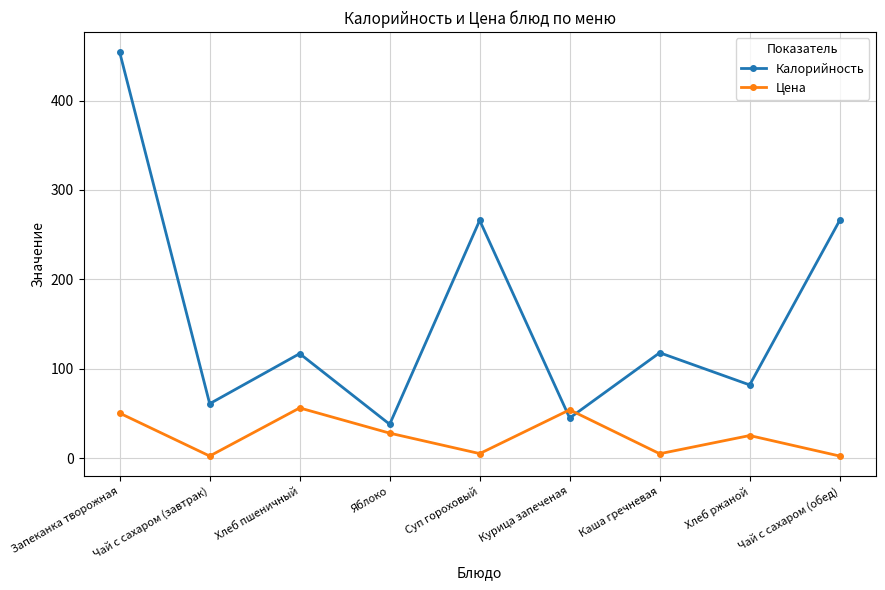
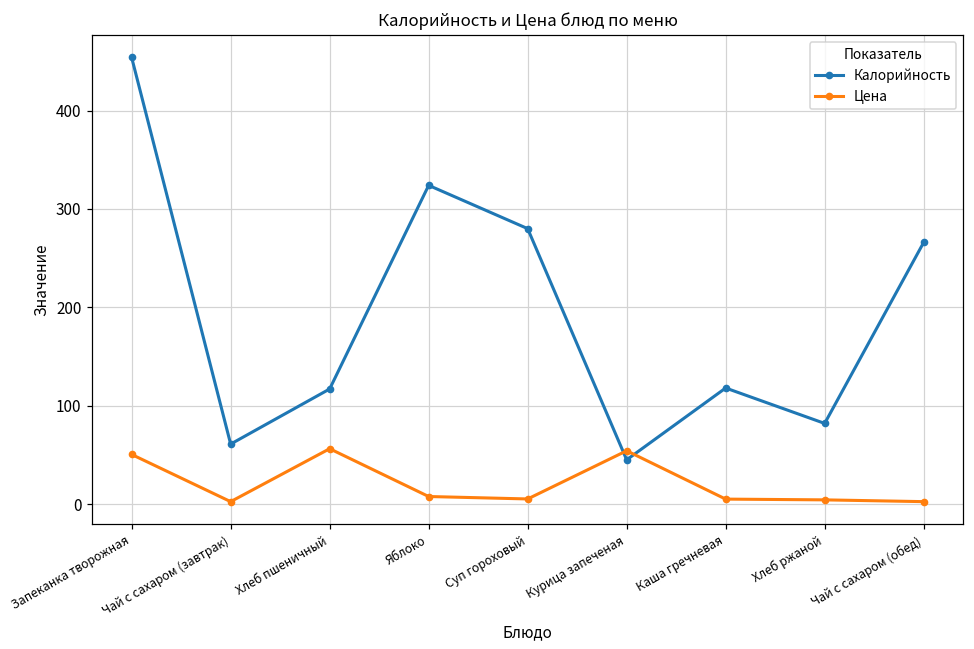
  {
    "Калорийность": {
      "Запеканка творожная": 450,
      "Чай с сахаром (завтрак)": 60,
      "Хлеб пшеничный": 120,
-     "Яблоко": 40,
-     "Суп гороховый": 270,
+     "Яблоко": 320,
+     "Суп гороховый": 280,
      "Курица запеченая": 50,
      "Каша гречневая": 120,
      "Хлеб ржаной": 80,
      "Чай с сахаром (обед)": 270
    },
    "Цена": {
      "Запеканка творожная": 50,
      "Чай с сахаром (завтрак)": 0,
      "Хлеб пшеничный": 60,
-     "Яблоко": 30,
+     "Яблоко": 10,
      "Суп гороховый": 10,
      "Курица запеченая": 50,
      "Каша гречневая": 10,
-     "Хлеб ржаной": 30,
+     "Хлеб ржаной": 0,
      "Чай с сахаром (обед)": 0
    }
  }
